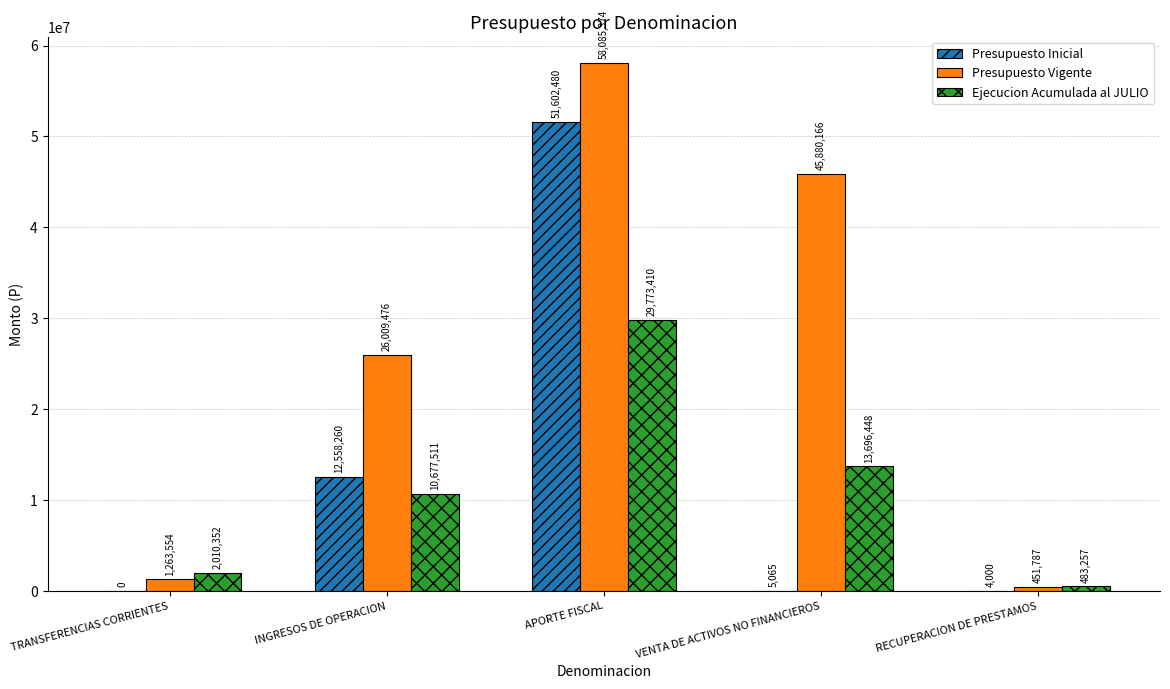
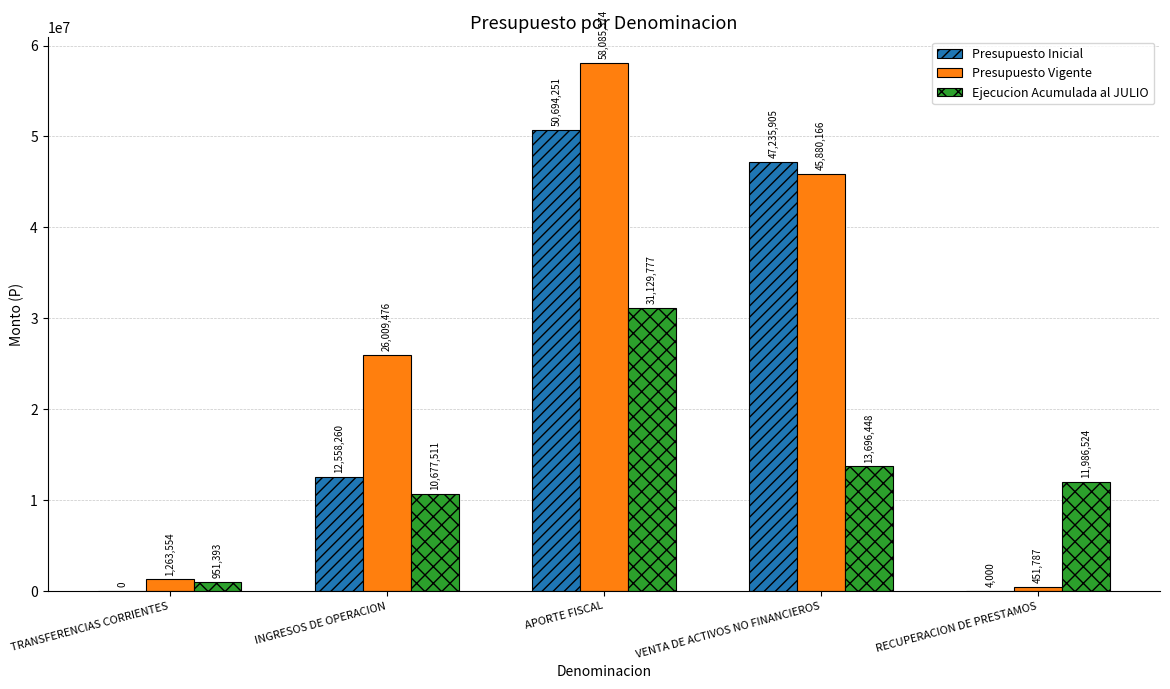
  {
    "Presupuesto Inicial": {
      "TRANSFERENCIAS CORRIENTES": "0",
      "INGRESOS DE OPERACION": "12,558,260",
-     "APORTE FISCAL": "51,602,480",
-     "VENTA DE ACTIVOS NO FINANCIEROS": "5,065",
+     "APORTE FISCAL": "50,694,251",
+     "VENTA DE ACTIVOS NO FINANCIEROS": "47,235,905",
      "RECUPERACION DE PRESTAMOS": "4,000"
    },
    "Presupuesto Vigente": {
      "TRANSFERENCIAS CORRIENTES": "1,263,554",
      "INGRESOS DE OPERACION": "26,009,476",
      "APORTE FISCAL": "58,085,374",
      "VENTA DE ACTIVOS NO FINANCIEROS": "45,880,166",
      "RECUPERACION DE PRESTAMOS": "451,787"
    },
    "Ejecucion Acumulada al JULIO": {
-     "TRANSFERENCIAS CORRIENTES": "2,010,352",
+     "TRANSFERENCIAS CORRIENTES": "951,393",
      "INGRESOS DE OPERACION": "10,677,511",
-     "APORTE FISCAL": "29,773,410",
+     "APORTE FISCAL": "31,129,777",
      "VENTA DE ACTIVOS NO FINANCIEROS": "13,696,448",
-     "RECUPERACION DE PRESTAMOS": "483,257"
+     "RECUPERACION DE PRESTAMOS": "11,986,524"
    }
  }
